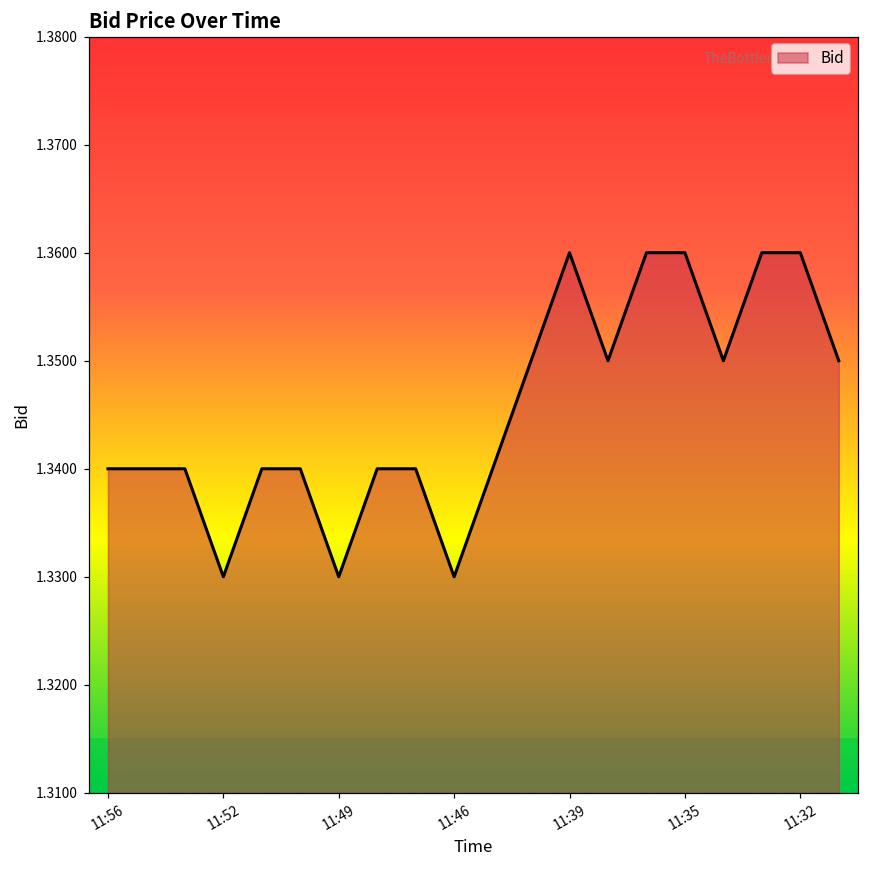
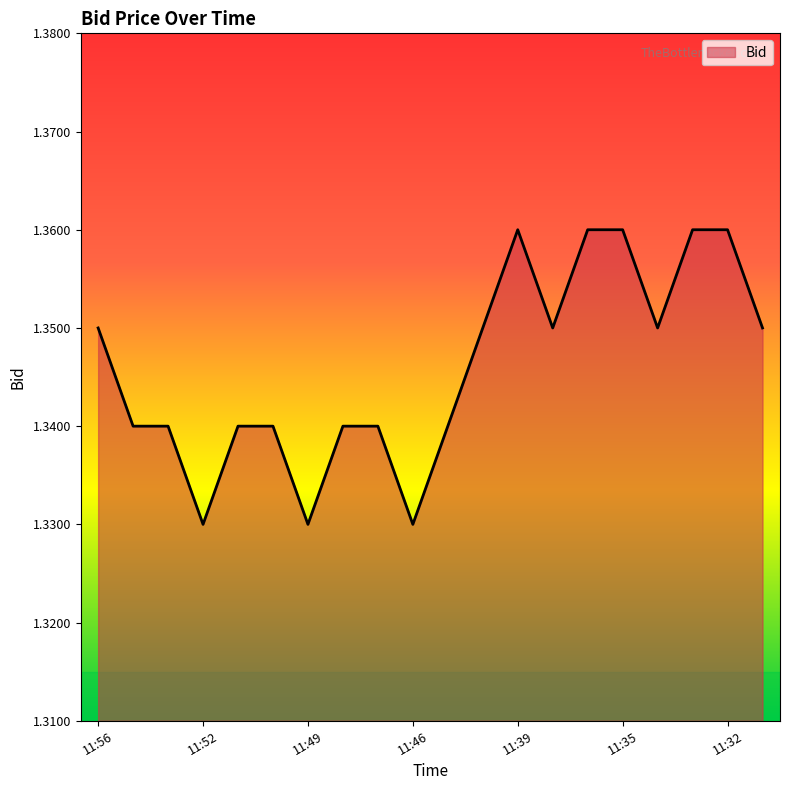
  {
-   "11:56": 1.34,
+   "11:56": 1.35,
    "11:52": 1.33,
    "11:49": 1.33,
    "11:46": 1.33,
    "11:39": 1.36,
    "11:35": 1.36,
    "11:32": 1.36
  }
